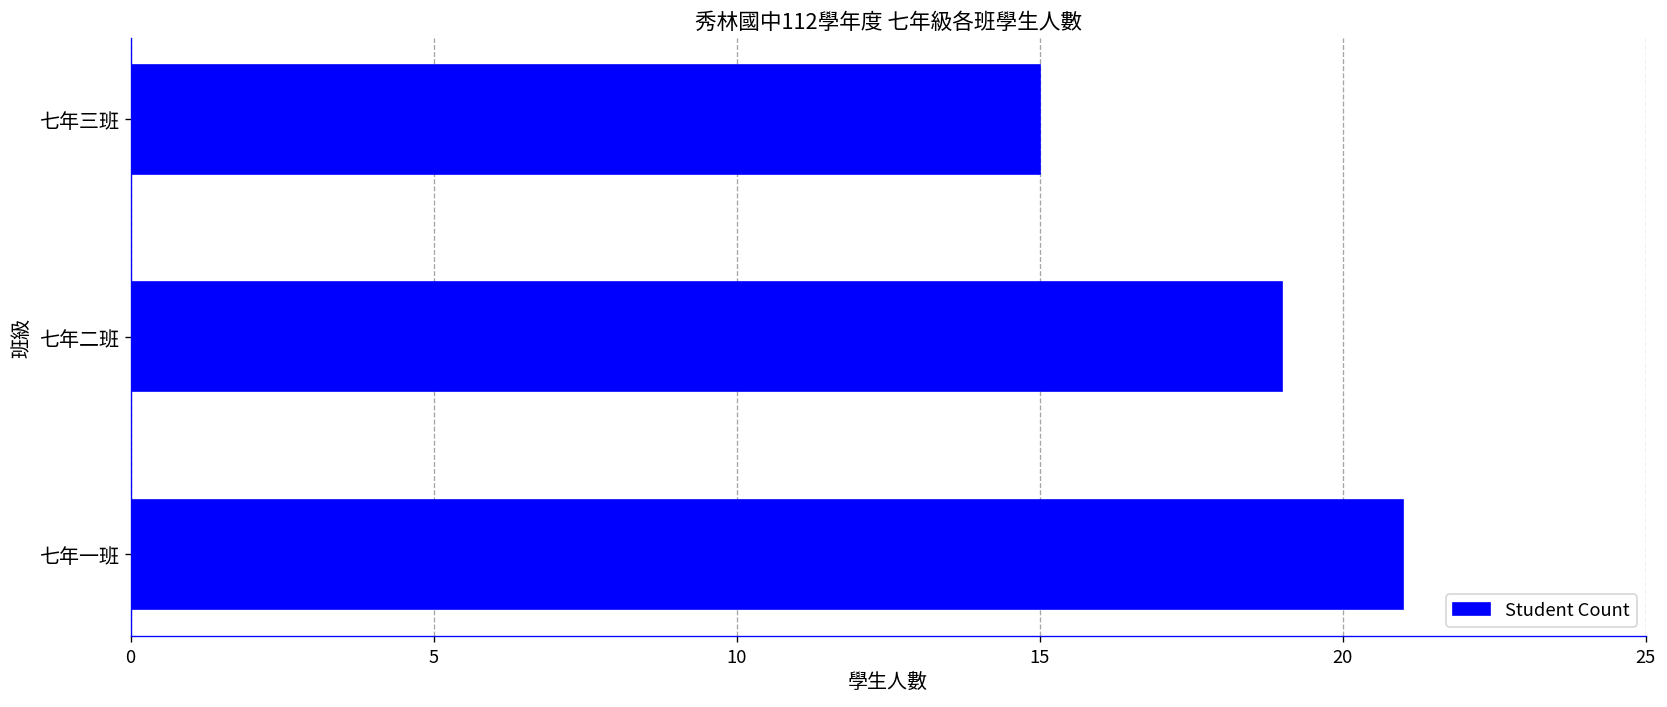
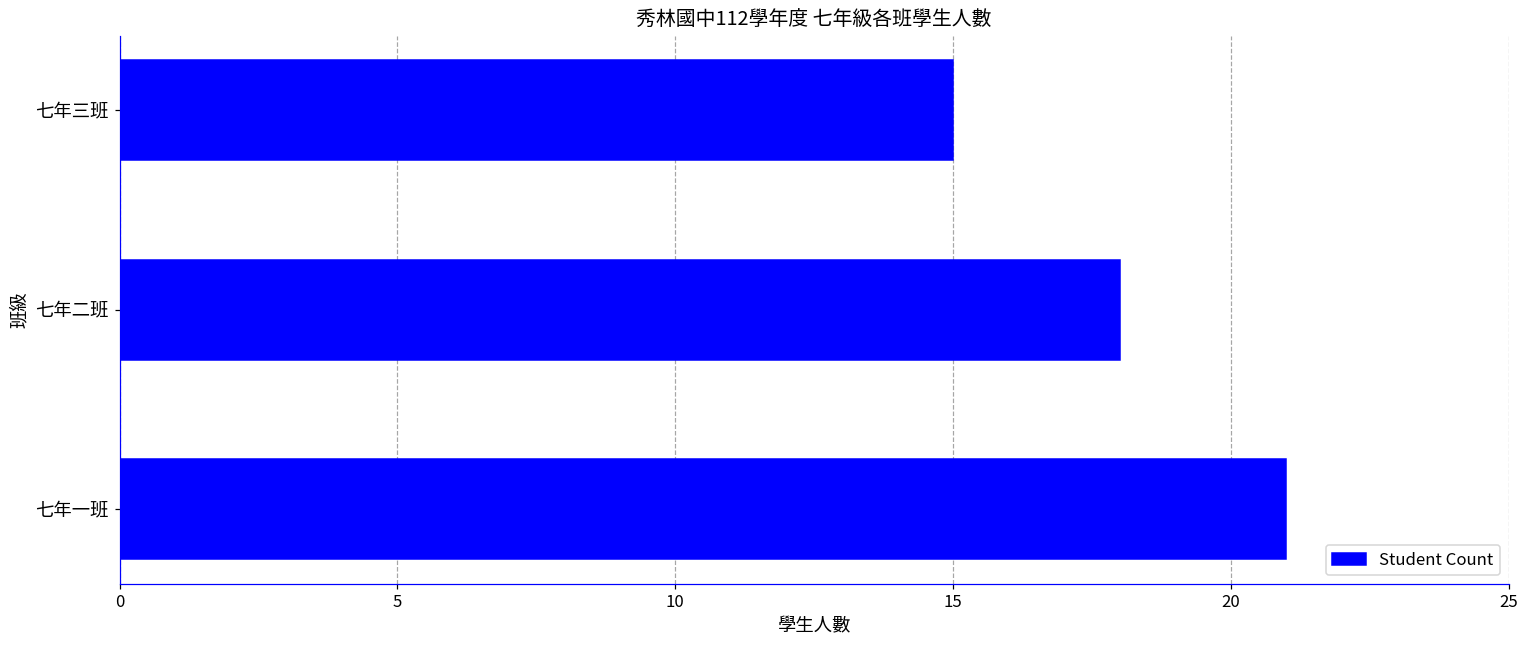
  {
    "七年三班": 15,
-   "七年二班": 19,
+   "七年二班": 18,
    "七年一班": 21
  }
